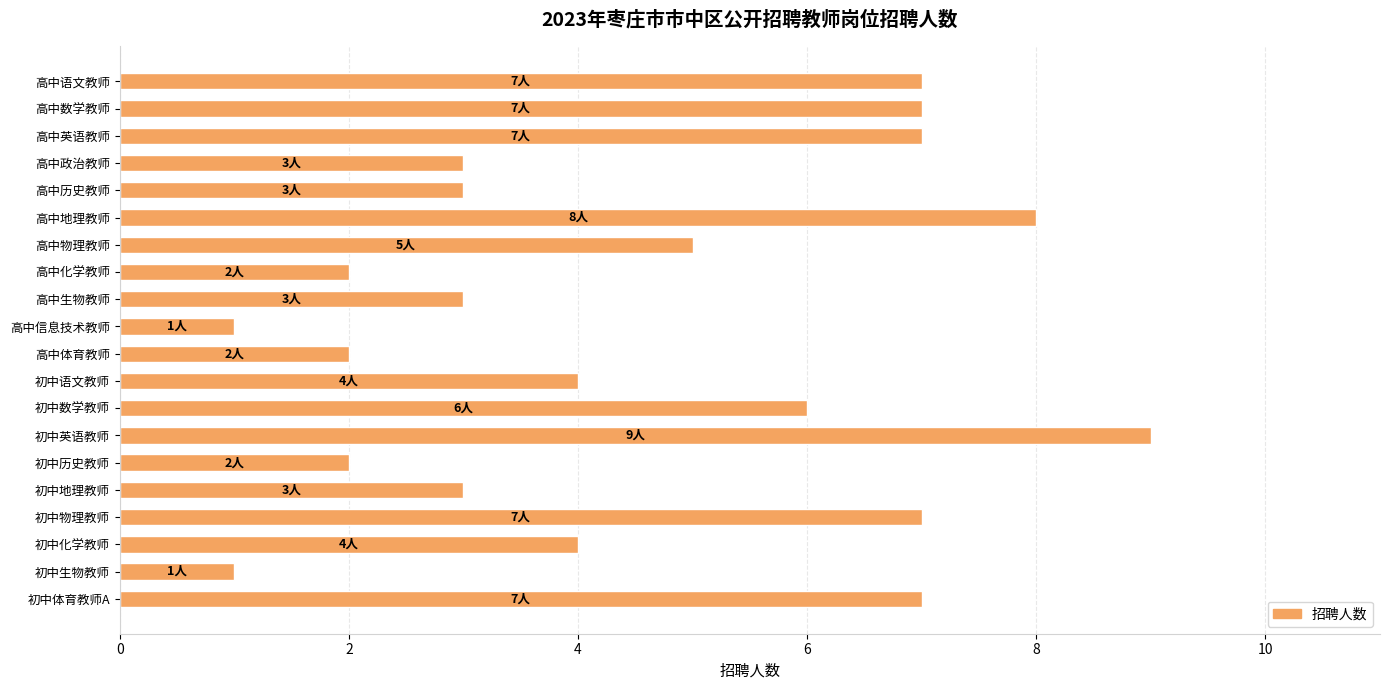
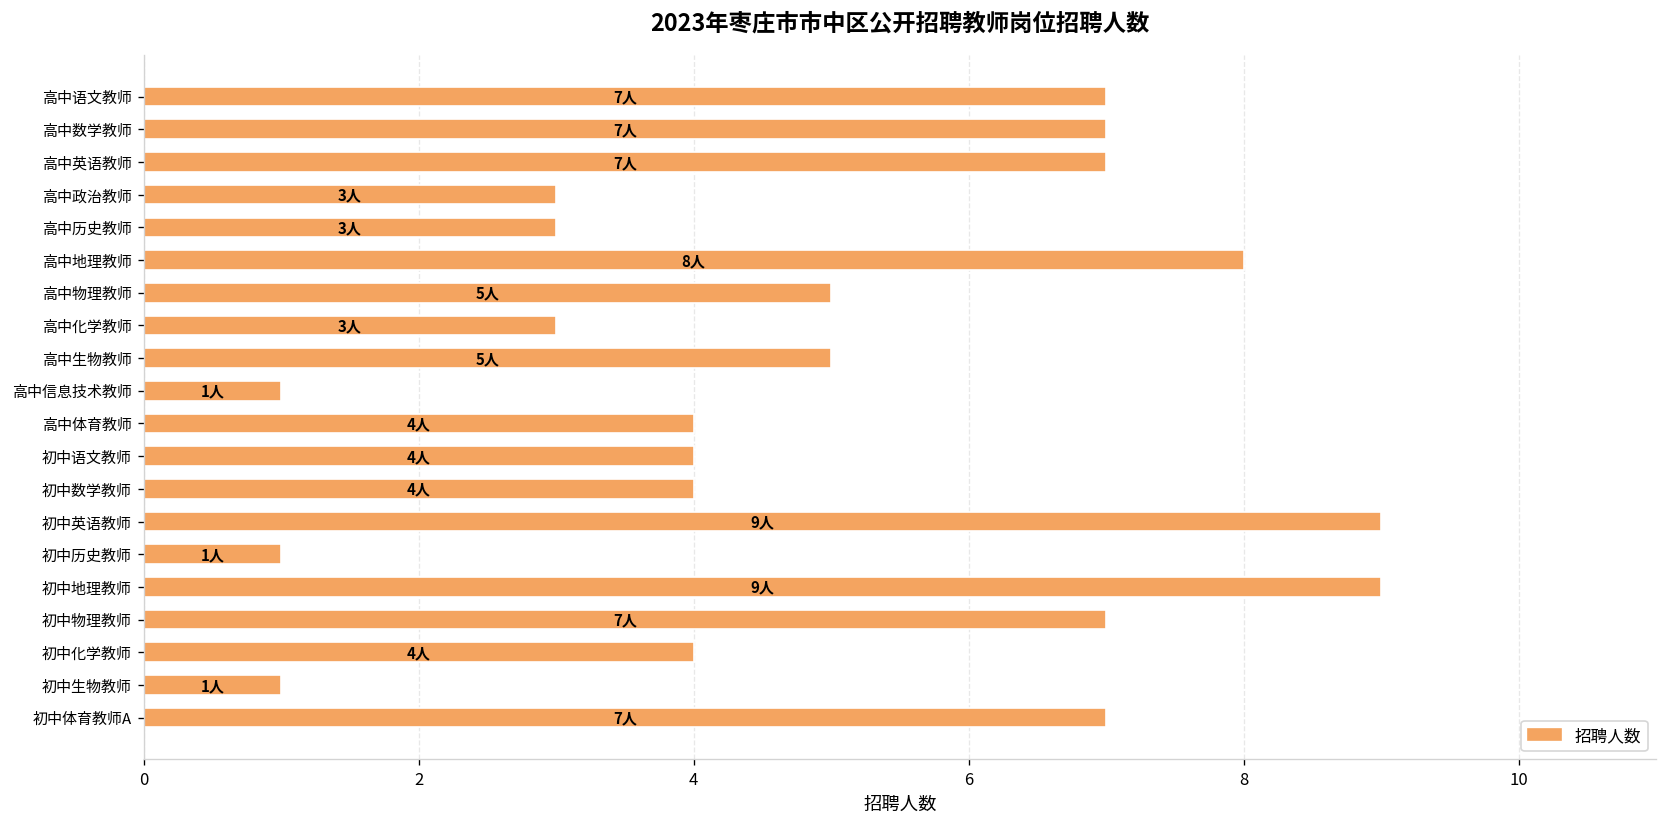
  {
    "高中语文教师": "7人",
    "高中数学教师": "7人",
    "高中英语教师": "7人",
    "高中政治教师": "3人",
    "高中历史教师": "3人",
    "高中地理教师": "8人",
    "高中物理教师": "5人",
-   "高中化学教师": "2人",
-   "高中生物教师": "3人",
+   "高中化学教师": "3人",
+   "高中生物教师": "5人",
    "高中信息技术教师": "1人",
-   "高中体育教师": "2人",
+   "高中体育教师": "4人",
    "初中语文教师": "4人",
-   "初中数学教师": "6人",
+   "初中数学教师": "4人",
    "初中英语教师": "9人",
-   "初中历史教师": "2人",
-   "初中地理教师": "3人",
+   "初中历史教师": "1人",
+   "初中地理教师": "9人",
    "初中物理教师": "7人",
    "初中化学教师": "4人",
    "初中生物教师": "1人",
    "初中体育教师A": "7人"
  }
